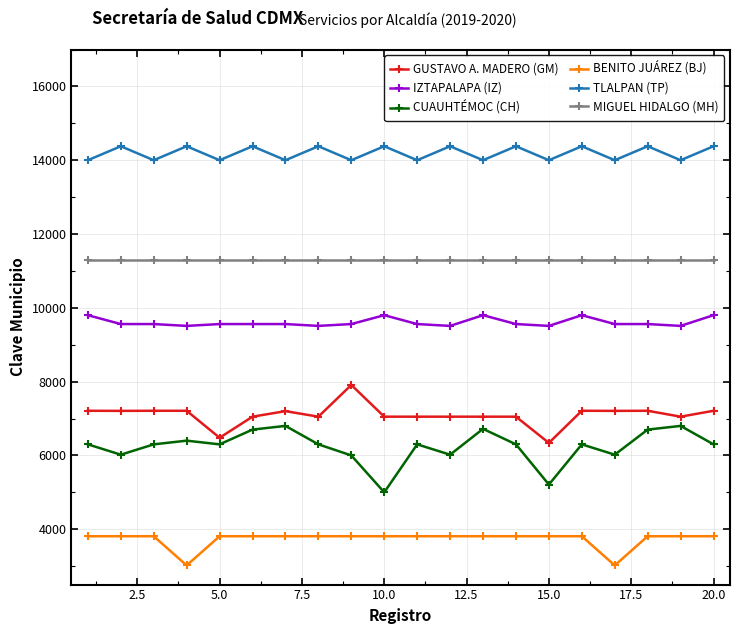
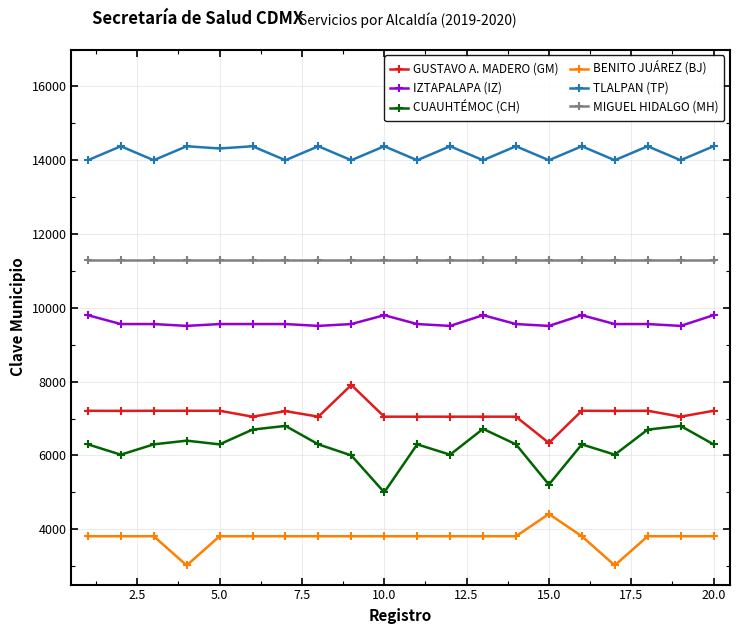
  {
    "GUSTAVO A. MADERO (GM)": {
-     "5.0": 6500,
+     "5.0": 7200,
      "10.0": 7100,
      "15.0": 6300,
      "20.0": 7200
    },
    "IZTAPALAPA (IZ)": {
      "5.0": 9600,
      "10.0": 9800,
      "15.0": 9500,
      "20.0": 9800
    },
    "CUAUHTÉMOC (CH)": {
      "5.0": 6300,
      "10.0": 5000,
      "15.0": 5200,
      "20.0": 6300
    },
    "BENITO JUÁREZ (BJ)": {
      "5.0": 3800,
      "10.0": 3800,
-     "15.0": 3800,
+     "15.0": 4400,
      "20.0": 3800
    },
    "TLALPAN (TP)": {
-     "5.0": 14000,
+     "5.0": 14300,
      "10.0": 14400,
      "15.0": 14000,
      "20.0": 14400
    },
    "MIGUEL HIDALGO (MH)": {
      "5.0": 11300,
      "10.0": 11300,
      "15.0": 11300,
      "20.0": 11300
    }
  }
